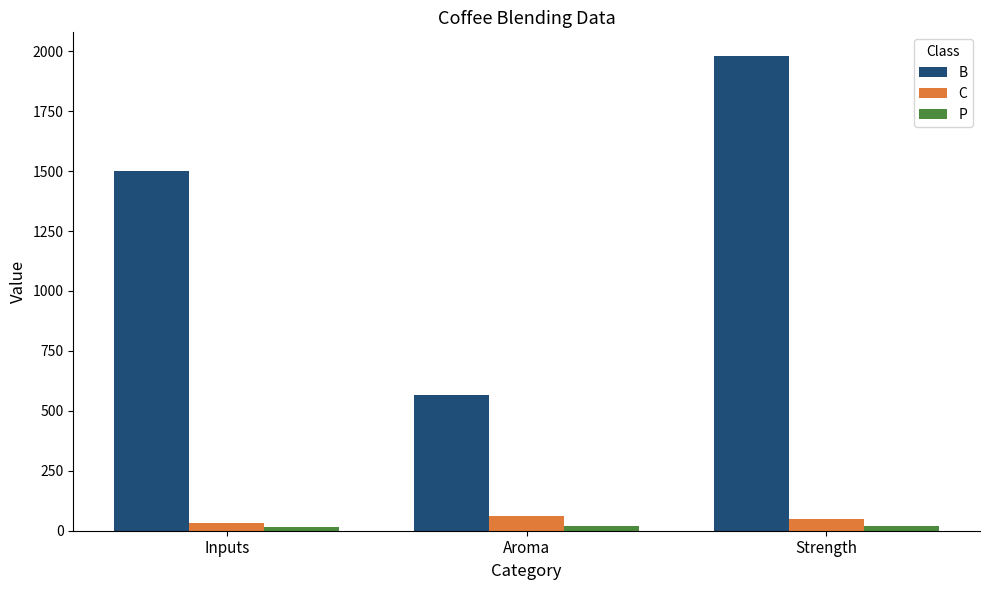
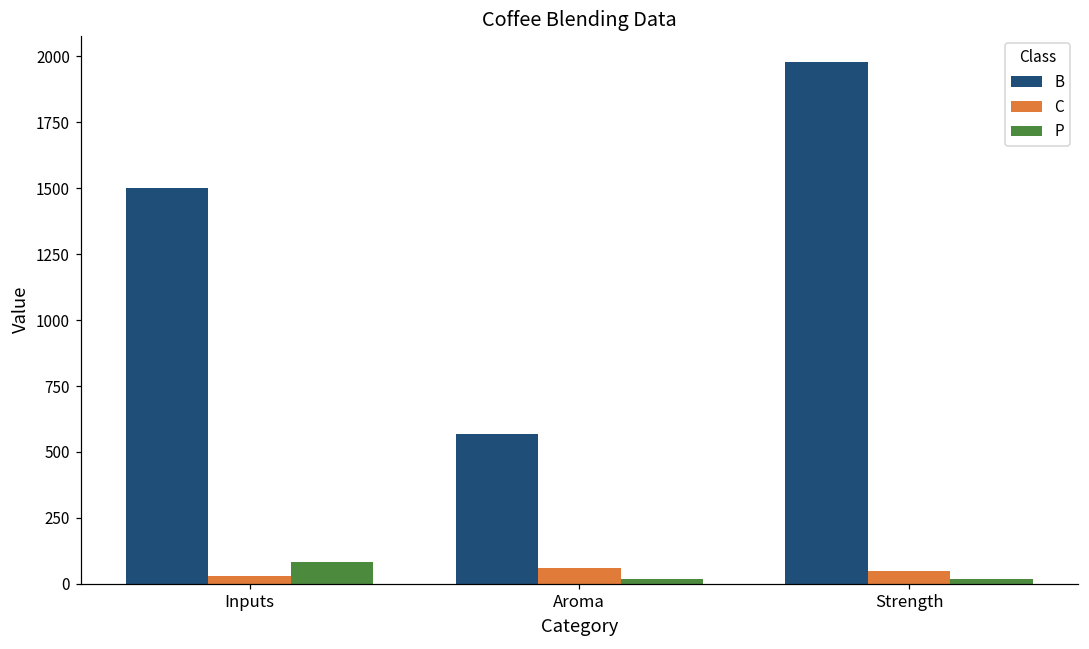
  {
    "B": {
      "Inputs": 1500,
      "Aroma": 570,
      "Strength": 1980
    },
    "C": {
      "Inputs": 30,
      "Aroma": 60,
      "Strength": 50
    },
    "P": {
-     "Inputs": 20,
+     "Inputs": 80,
      "Aroma": 20,
      "Strength": 20
    }
  }
